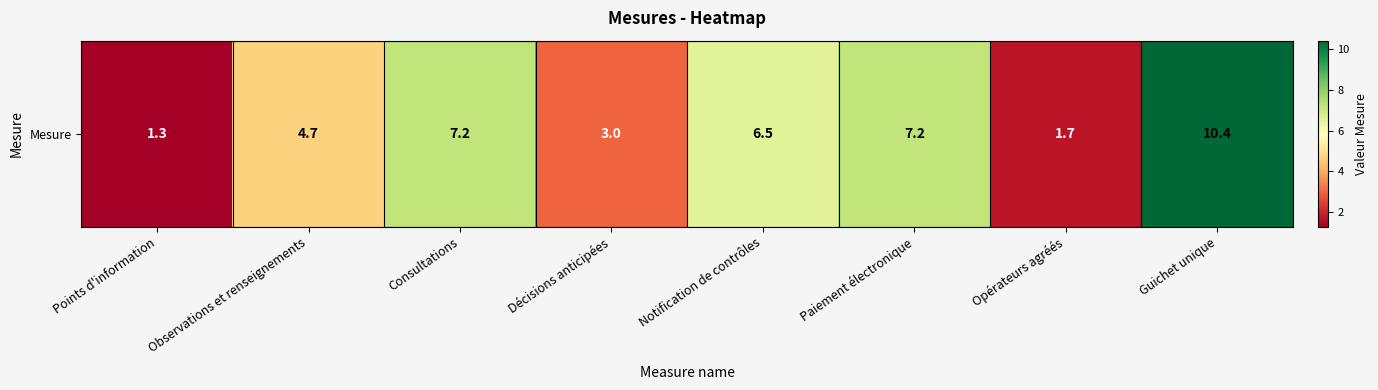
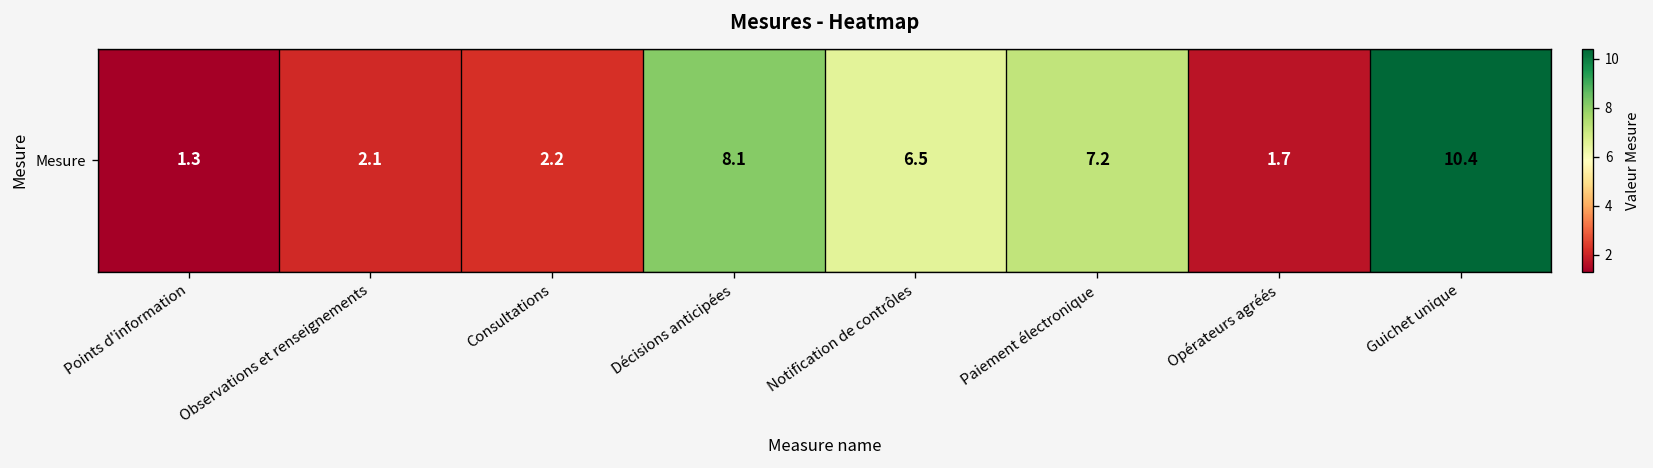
  {
    "Mesure": {
      "Points d'information": 1.3,
-     "Observations et renseignements": 4.7,
-     "Consultations": 7.2,
-     "Décisions anticipées": 3.0,
+     "Observations et renseignements": 2.1,
+     "Consultations": 2.2,
+     "Décisions anticipées": 8.1,
      "Notification de contrôles": 6.5,
      "Paiement électronique": 7.2,
      "Opérateurs agréés": 1.7,
      "Guichet unique": 10.4
    }
  }
